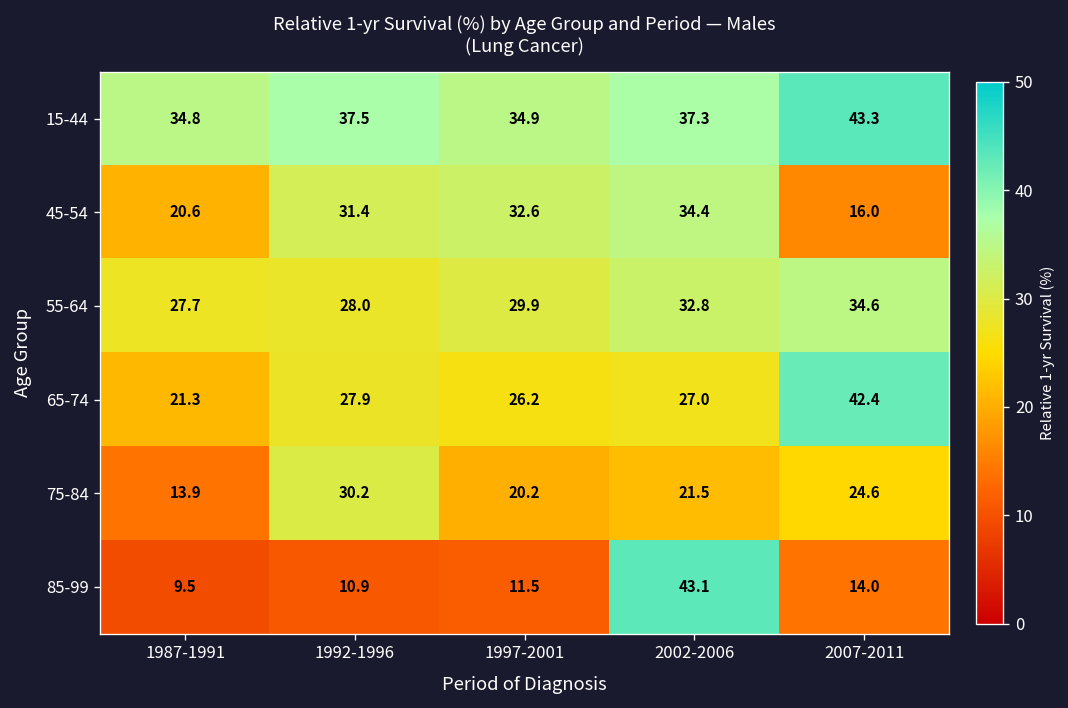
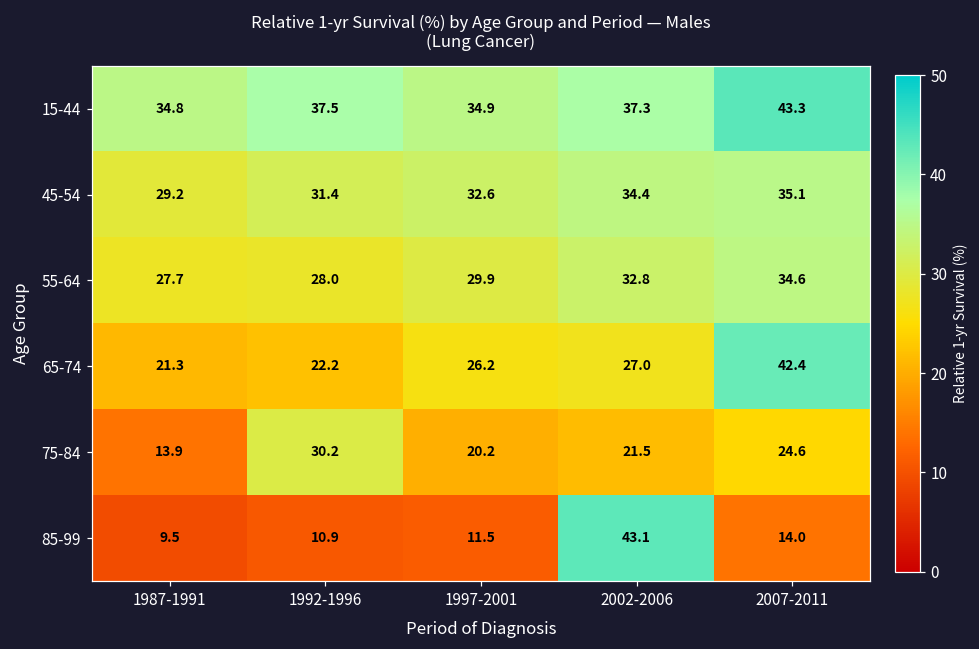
  {
    "15-44": {
      "1987-1991": 34.8,
      "1992-1996": 37.5,
      "1997-2001": 34.9,
      "2002-2006": 37.3,
      "2007-2011": 43.3
    },
    "45-54": {
-     "1987-1991": 20.6,
+     "1987-1991": 29.2,
      "1992-1996": 31.4,
      "1997-2001": 32.6,
      "2002-2006": 34.4,
-     "2007-2011": 16.0
+     "2007-2011": 35.1
    },
    "55-64": {
      "1987-1991": 27.7,
      "1992-1996": 28.0,
      "1997-2001": 29.9,
      "2002-2006": 32.8,
      "2007-2011": 34.6
    },
    "65-74": {
      "1987-1991": 21.3,
-     "1992-1996": 27.9,
+     "1992-1996": 22.2,
      "1997-2001": 26.2,
      "2002-2006": 27.0,
      "2007-2011": 42.4
    },
    "75-84": {
      "1987-1991": 13.9,
      "1992-1996": 30.2,
      "1997-2001": 20.2,
      "2002-2006": 21.5,
      "2007-2011": 24.6
    },
    "85-99": {
      "1987-1991": 9.5,
      "1992-1996": 10.9,
      "1997-2001": 11.5,
      "2002-2006": 43.1,
      "2007-2011": 14.0
    }
  }
